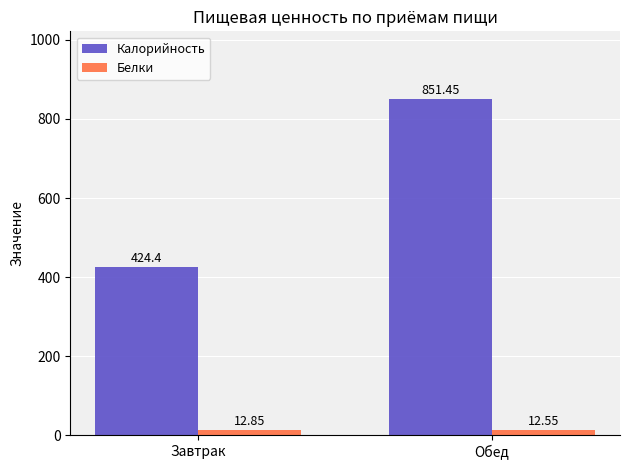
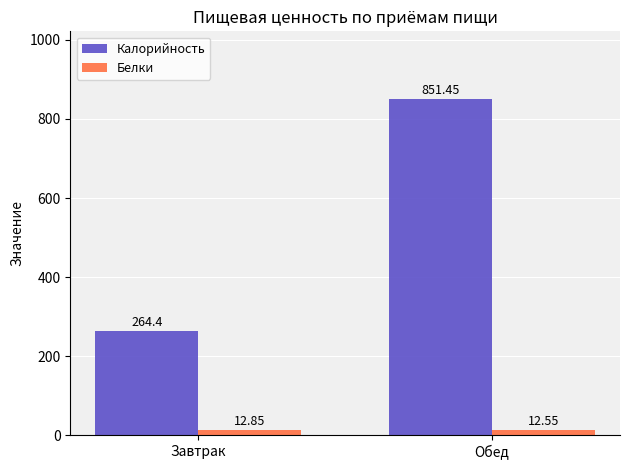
  {
    "Калорийность": {
-     "Завтрак": 424.4,
+     "Завтрак": 264.4,
      "Обед": 851.45
    },
    "Белки": {
      "Завтрак": 12.85,
      "Обед": 12.55
    }
  }
